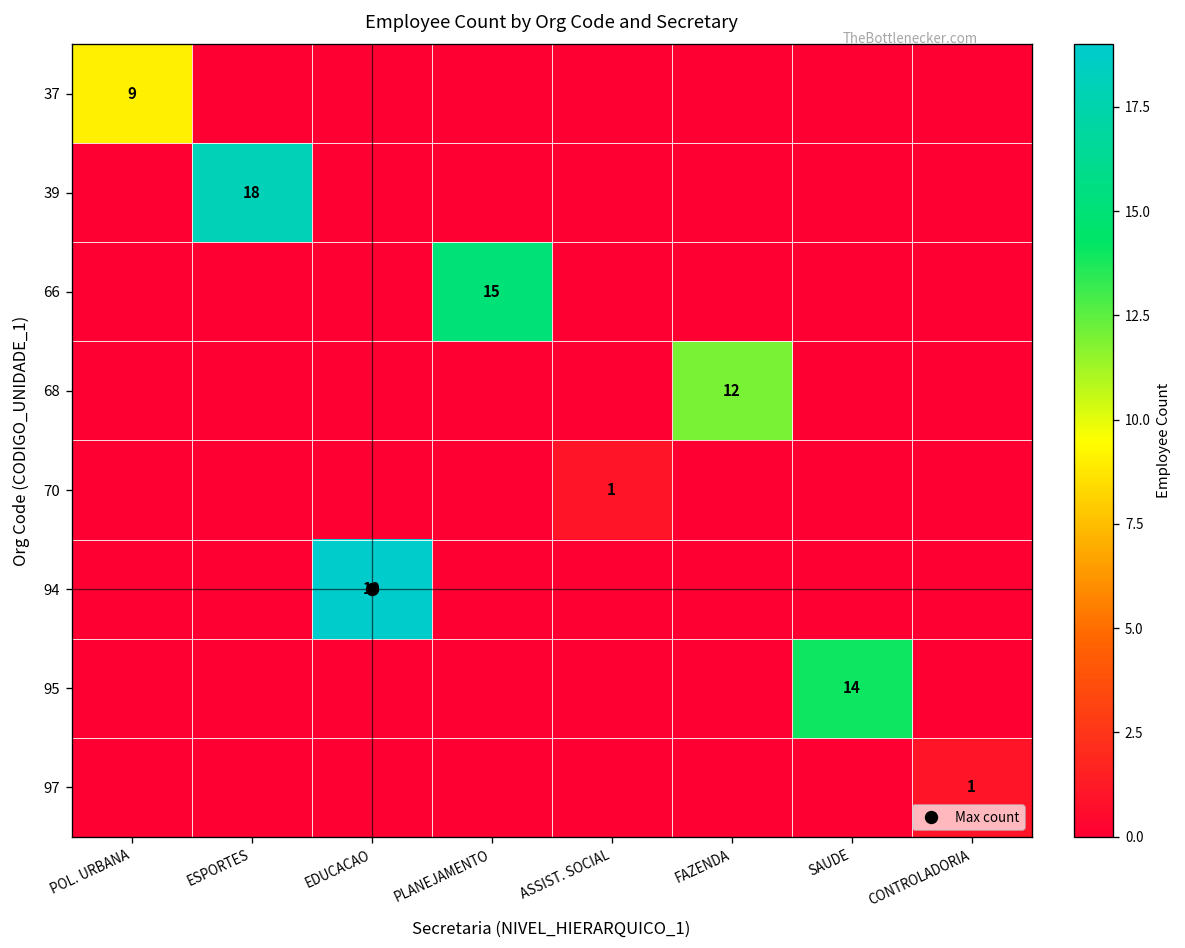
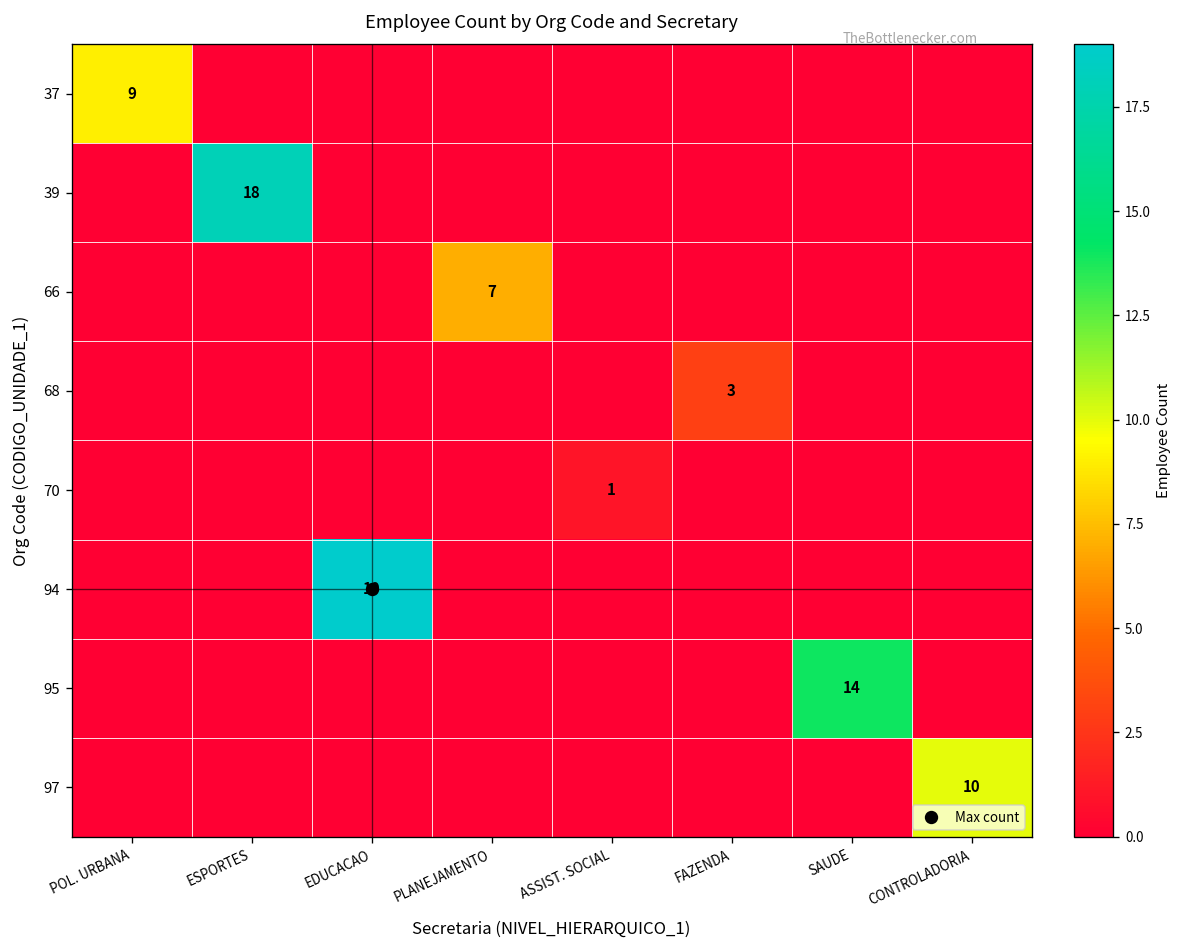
  {
    "37": {
      "POL. URBANA": 9
    },
    "39": {
      "ESPORTES": 18
    },
    "66": {
-     "PLANEJAMENTO": 15
+     "PLANEJAMENTO": 7
    },
    "68": {
-     "FAZENDA": 12
+     "FAZENDA": 3
    },
    "70": {
      "ASSIST. SOCIAL": 1
    },
    "95": {
      "SAUDE": 14
    },
    "97": {
-     "CONTROLADORIA": 1
+     "CONTROLADORIA": 10
    }
  }
